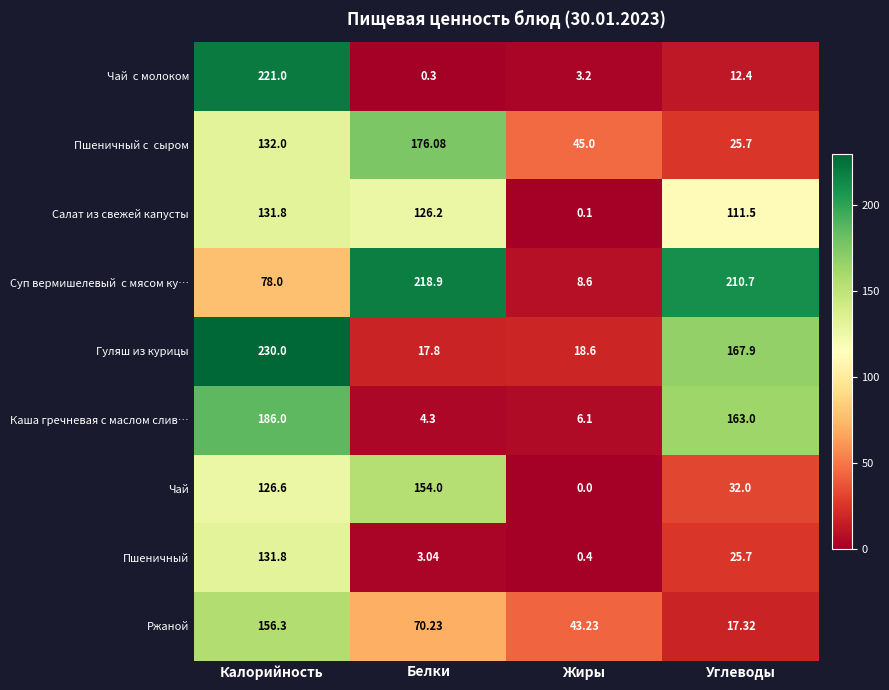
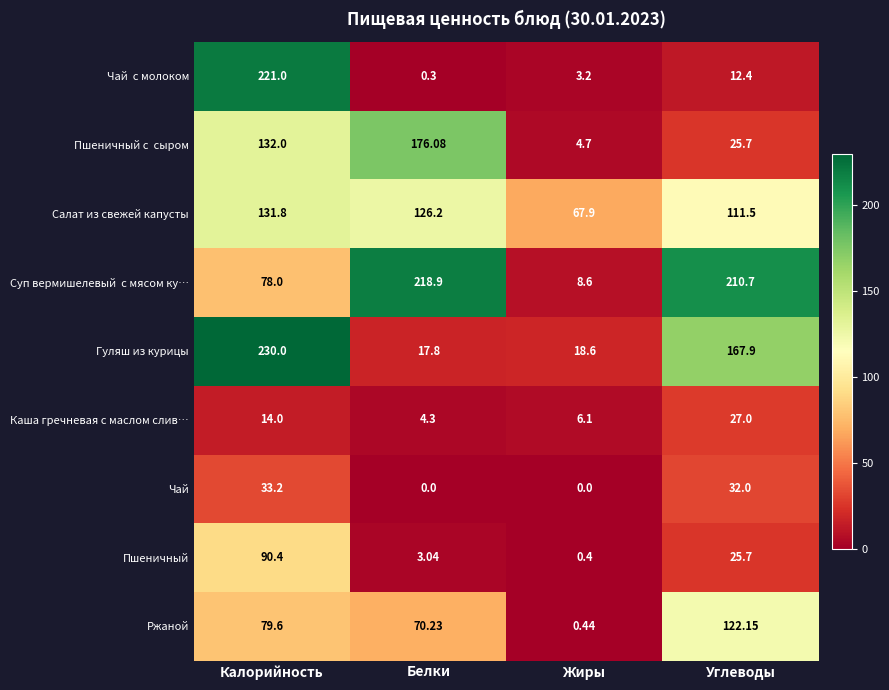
  {
    "Чай с молоком": {
      "Калорийность": 221.0,
      "Белки": 0.3,
      "Жиры": 3.2,
      "Углеводы": 12.4
    },
    "Пшеничный с сыром": {
      "Калорийность": 132.0,
      "Белки": 176.08,
-     "Жиры": 45.0,
+     "Жиры": 4.7,
      "Углеводы": 25.7
    },
    "Салат из свежей капусты": {
      "Калорийность": 131.8,
      "Белки": 126.2,
-     "Жиры": 0.1,
+     "Жиры": 67.9,
      "Углеводы": 111.5
    },
    "Суп вермишелевый с мясом ку…": {
      "Калорийность": 78.0,
      "Белки": 218.9,
      "Жиры": 8.6,
      "Углеводы": 210.7
    },
    "Гуляш из курицы": {
      "Калорийность": 230.0,
      "Белки": 17.8,
      "Жиры": 18.6,
      "Углеводы": 167.9
    },
    "Каша гречневая с маслом слив…": {
-     "Калорийность": 186.0,
+     "Калорийность": 14.0,
      "Белки": 4.3,
      "Жиры": 6.1,
-     "Углеводы": 163.0
+     "Углеводы": 27.0
    },
    "Чай": {
-     "Калорийность": 126.6,
-     "Белки": 154.0,
+     "Калорийность": 33.2,
+     "Белки": 0.0,
      "Жиры": 0.0,
      "Углеводы": 32.0
    },
    "Пшеничный": {
-     "Калорийность": 131.8,
+     "Калорийность": 90.4,
      "Белки": 3.04,
      "Жиры": 0.4,
      "Углеводы": 25.7
    },
    "Ржаной": {
-     "Калорийность": 156.3,
+     "Калорийность": 79.6,
      "Белки": 70.23,
-     "Жиры": 43.23,
-     "Углеводы": 17.32
+     "Жиры": 0.44,
+     "Углеводы": 122.15
    }
  }
